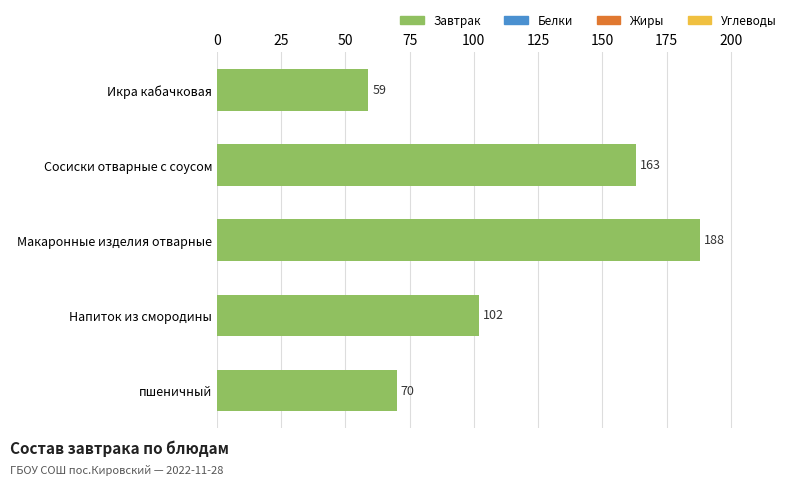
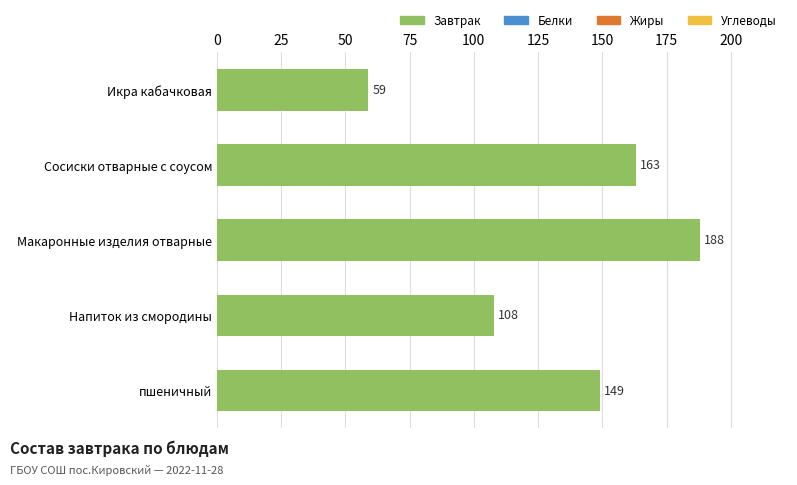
  {
    "Икра кабачковая": 59,
    "Сосиски отварные с соусом": 163,
    "Макаронные изделия отварные": 188,
-   "Напиток из смородины": 102,
-   "пшеничный": 70
+   "Напиток из смородины": 108,
+   "пшеничный": 149
  }
